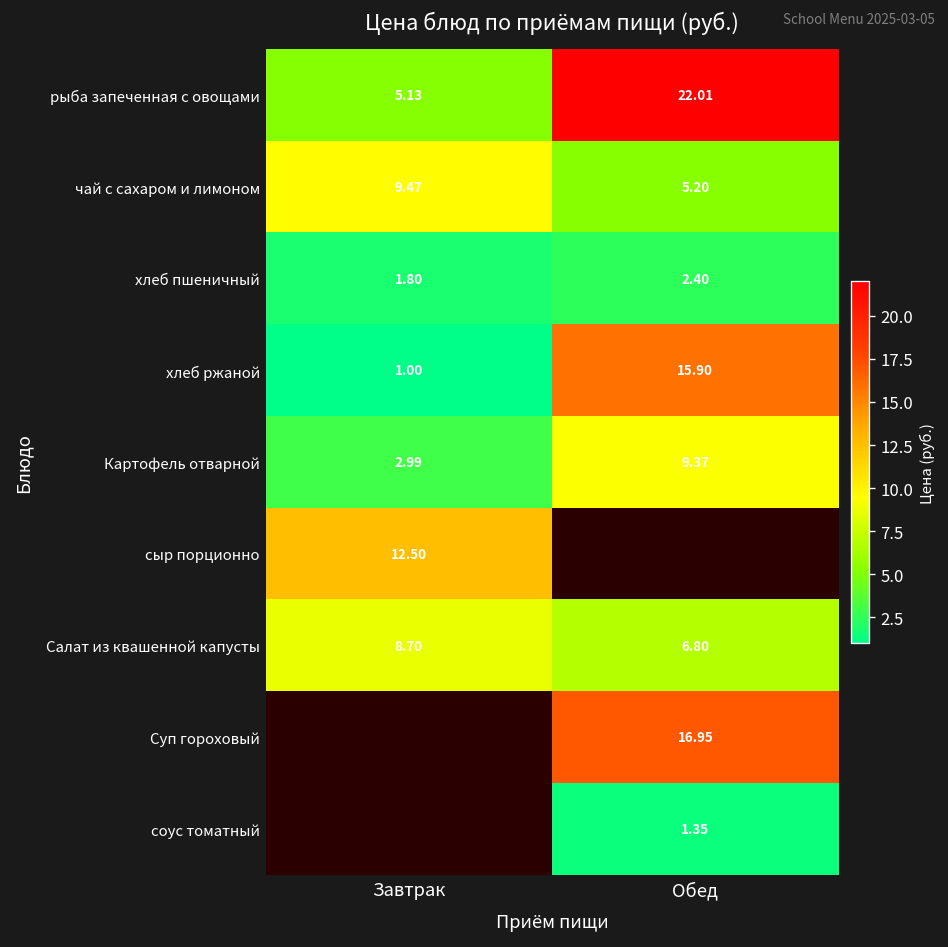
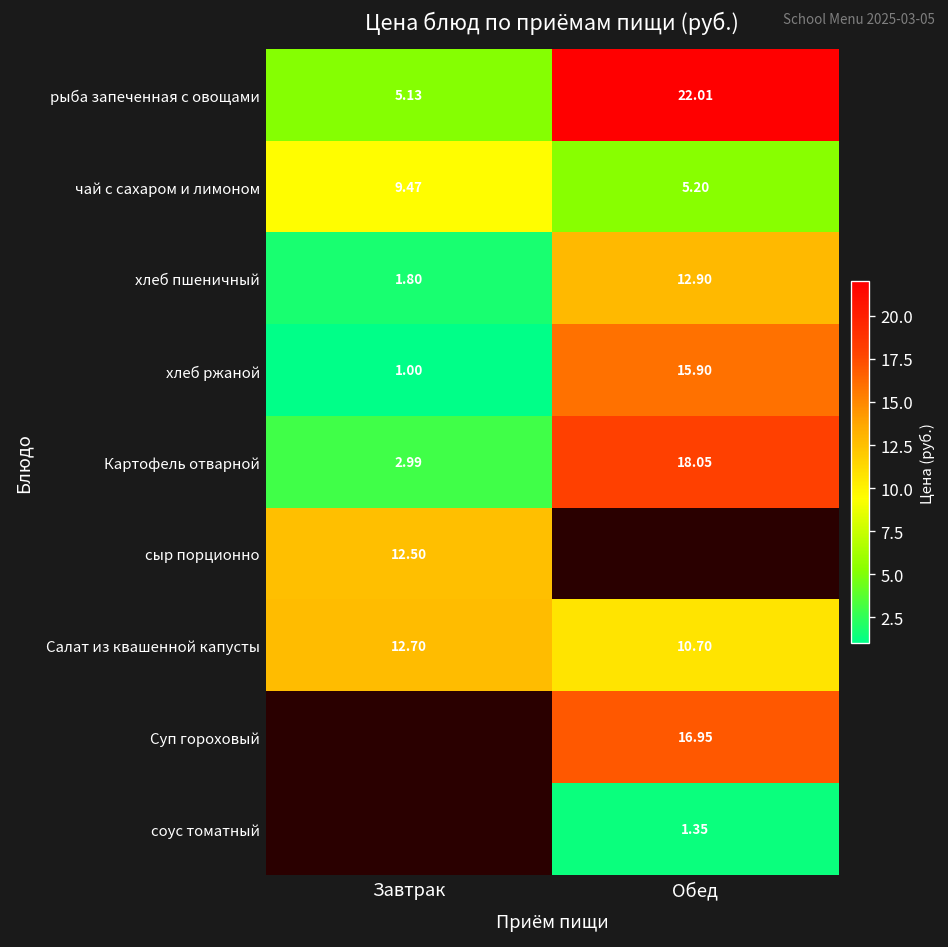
  {
    "рыба запеченная с овощами": {
      "Завтрак": 5.13,
      "Обед": 22.01
    },
    "чай с сахаром и лимоном": {
      "Завтрак": 9.47,
      "Обед": 5.20
    },
    "хлеб пшеничный": {
      "Завтрак": 1.80,
-     "Обед": 2.40
+     "Обед": 12.90
    },
    "хлеб ржаной": {
      "Завтрак": 1.00,
      "Обед": 15.90
    },
    "Картофель отварной": {
      "Завтрак": 2.99,
-     "Обед": 9.37
+     "Обед": 18.05
    },
    "сыр порционно": {
      "Завтрак": 12.50
    },
    "Салат из квашенной капусты": {
-     "Завтрак": 8.70,
-     "Обед": 6.80
+     "Завтрак": 12.70,
+     "Обед": 10.70
    },
    "Суп гороховый": {
      "Обед": 16.95
    },
    "соус томатный": {
      "Обед": 1.35
    }
  }
